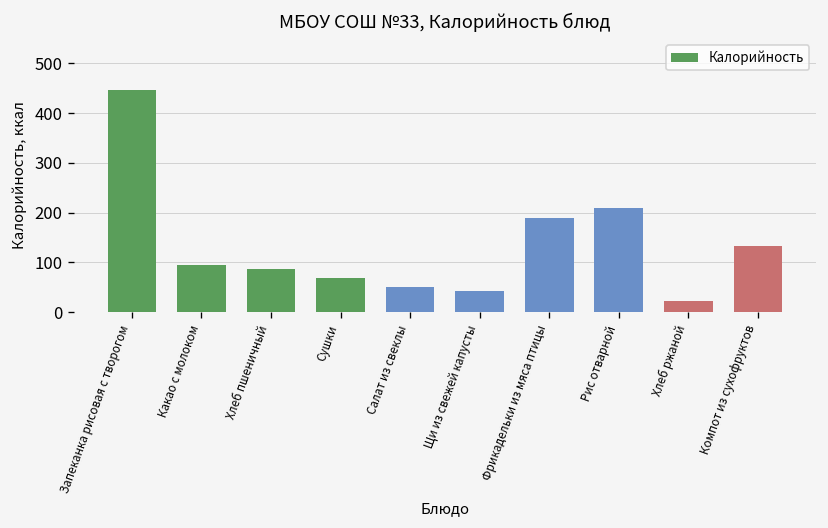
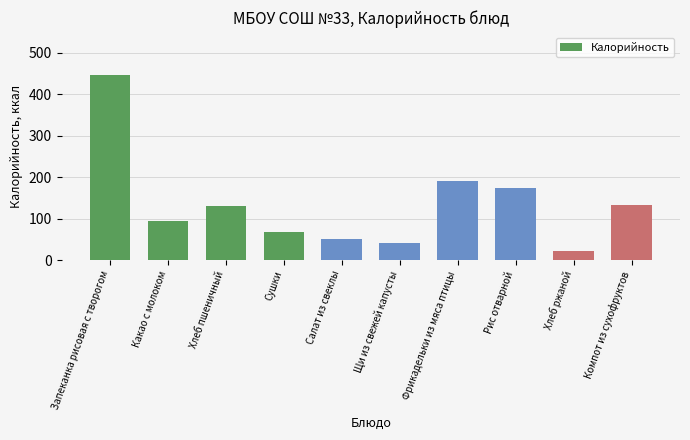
  {
    "Запеканка рисовая с творогом": 450,
    "Какао с молоком": 100,
-   "Хлеб пшеничный": 90,
+   "Хлеб пшеничный": 130,
    "Сушки": 70,
    "Салат из свеклы": 50,
    "Щи из свежей капусты": 40,
    "Фрикадельки из мяса птицы": 190,
-   "Рис отварной": 210,
+   "Рис отварной": 170,
    "Хлеб ржаной": 20,
    "Компот из сухофруктов": 130
  }
